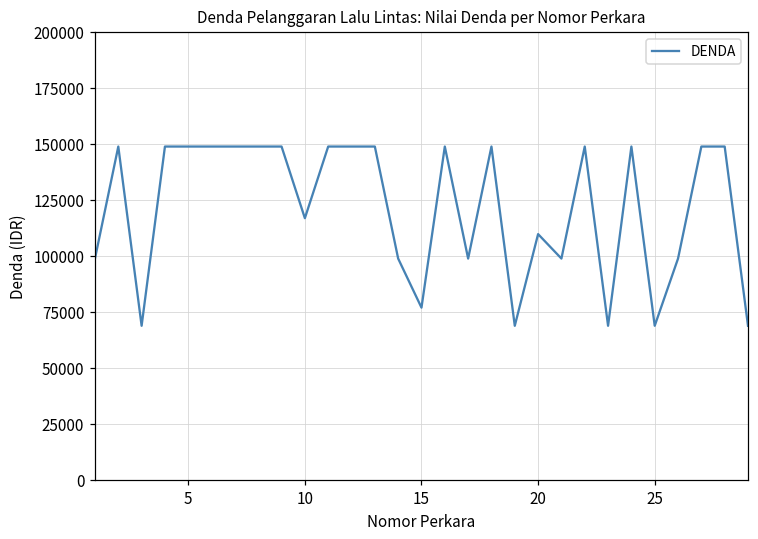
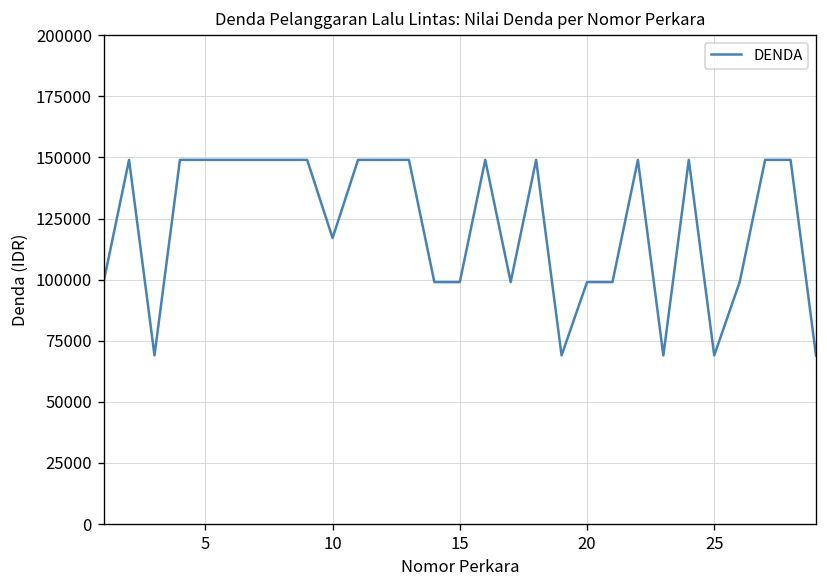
  {
    "5": 149000,
    "10": 117000,
-   "15": 77000,
-   "20": 110000,
+   "15": 99000,
+   "20": 99000,
    "25": 69000
  }
